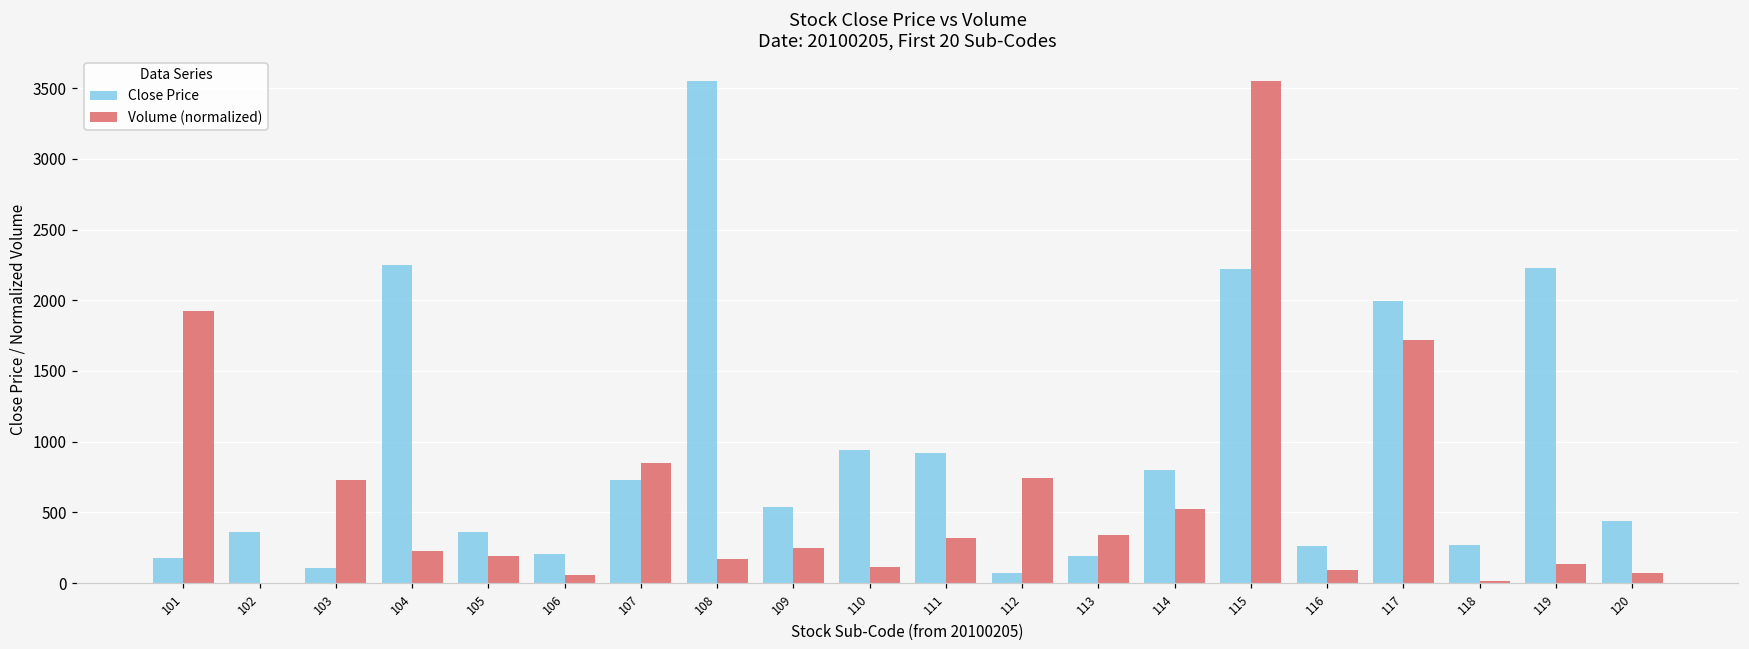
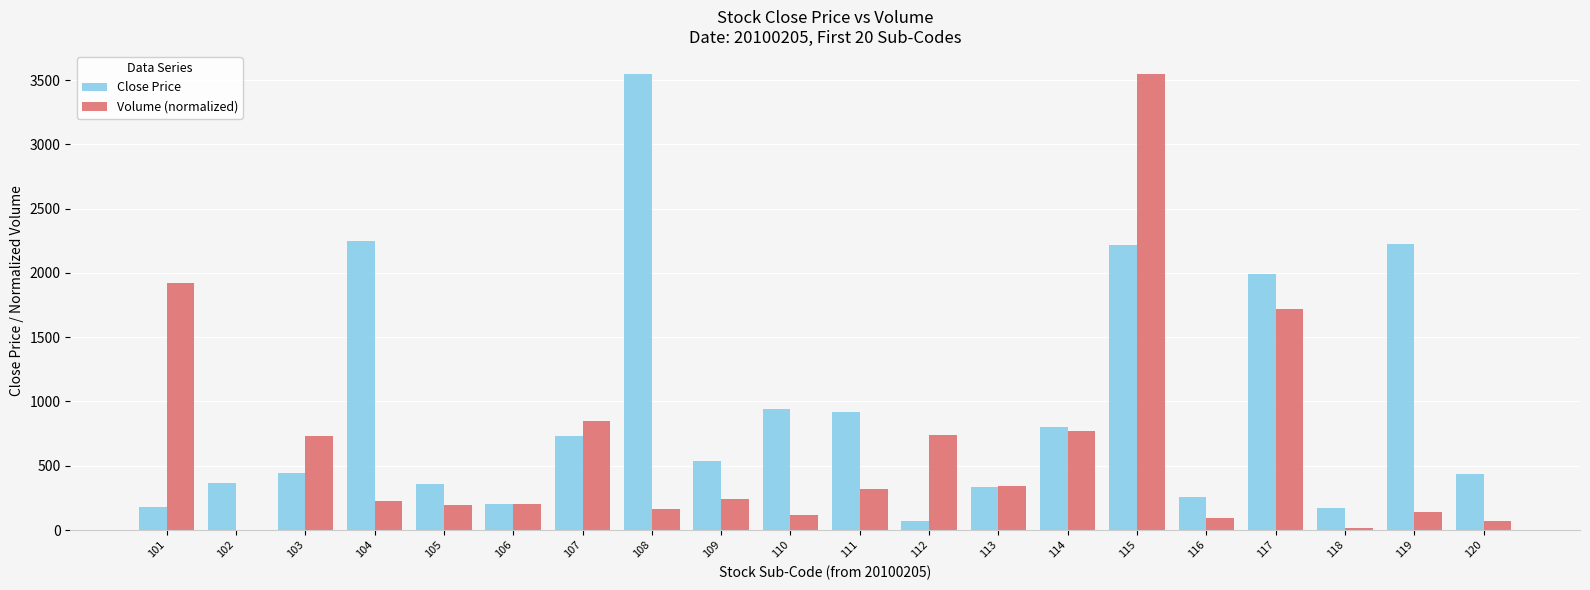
  {
    "Close Price": {
      "101": 180,
      "102": 360,
-     "103": 100,
+     "103": 450,
      "104": 2250,
      "105": 360,
      "106": 210,
      "107": 730,
      "108": 3550,
      "109": 540,
      "110": 940,
      "111": 920,
      "112": 70,
-     "113": 190,
+     "113": 330,
      "114": 800,
      "115": 2220,
      "116": 260,
      "117": 1990,
-     "118": 270,
+     "118": 170,
      "119": 2230,
      "120": 440
    },
    "Volume (normalized)": {
      "101": 1930,
      "103": 730,
      "104": 220,
      "105": 190,
-     "106": 50,
+     "106": 210,
      "107": 850,
      "108": 170,
      "109": 240,
      "110": 120,
      "111": 320,
      "112": 740,
      "113": 340,
-     "114": 530,
+     "114": 770,
      "115": 3550,
      "116": 100,
      "117": 1720,
      "119": 140,
      "120": 70
    }
  }
